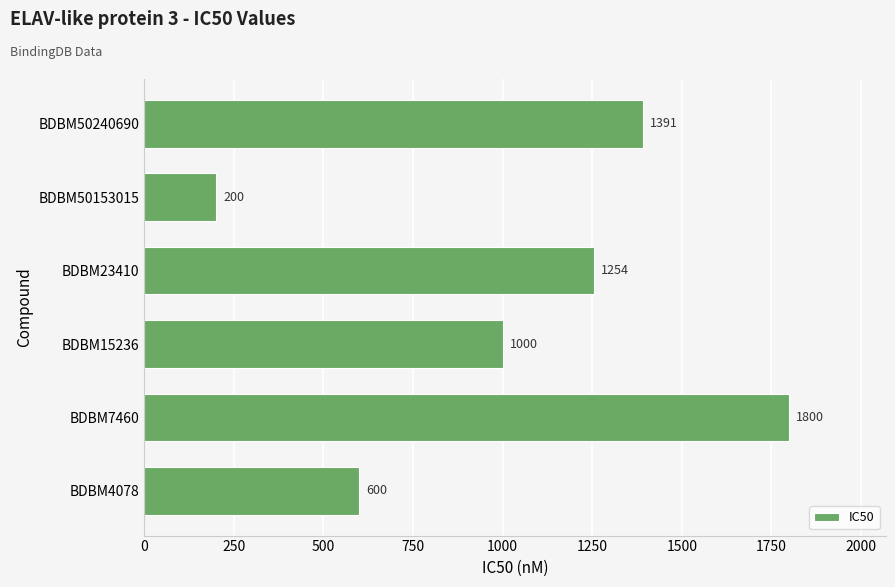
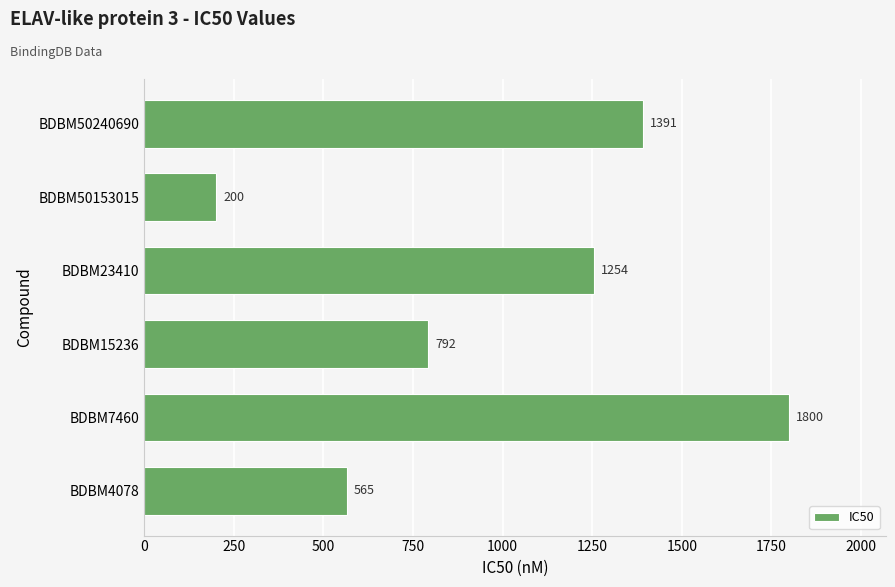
  {
    "BDBM50240690": 1391,
    "BDBM50153015": 200,
    "BDBM23410": 1254,
-   "BDBM15236": 1000,
+   "BDBM15236": 792,
    "BDBM7460": 1800,
-   "BDBM4078": 600
+   "BDBM4078": 565
  }
